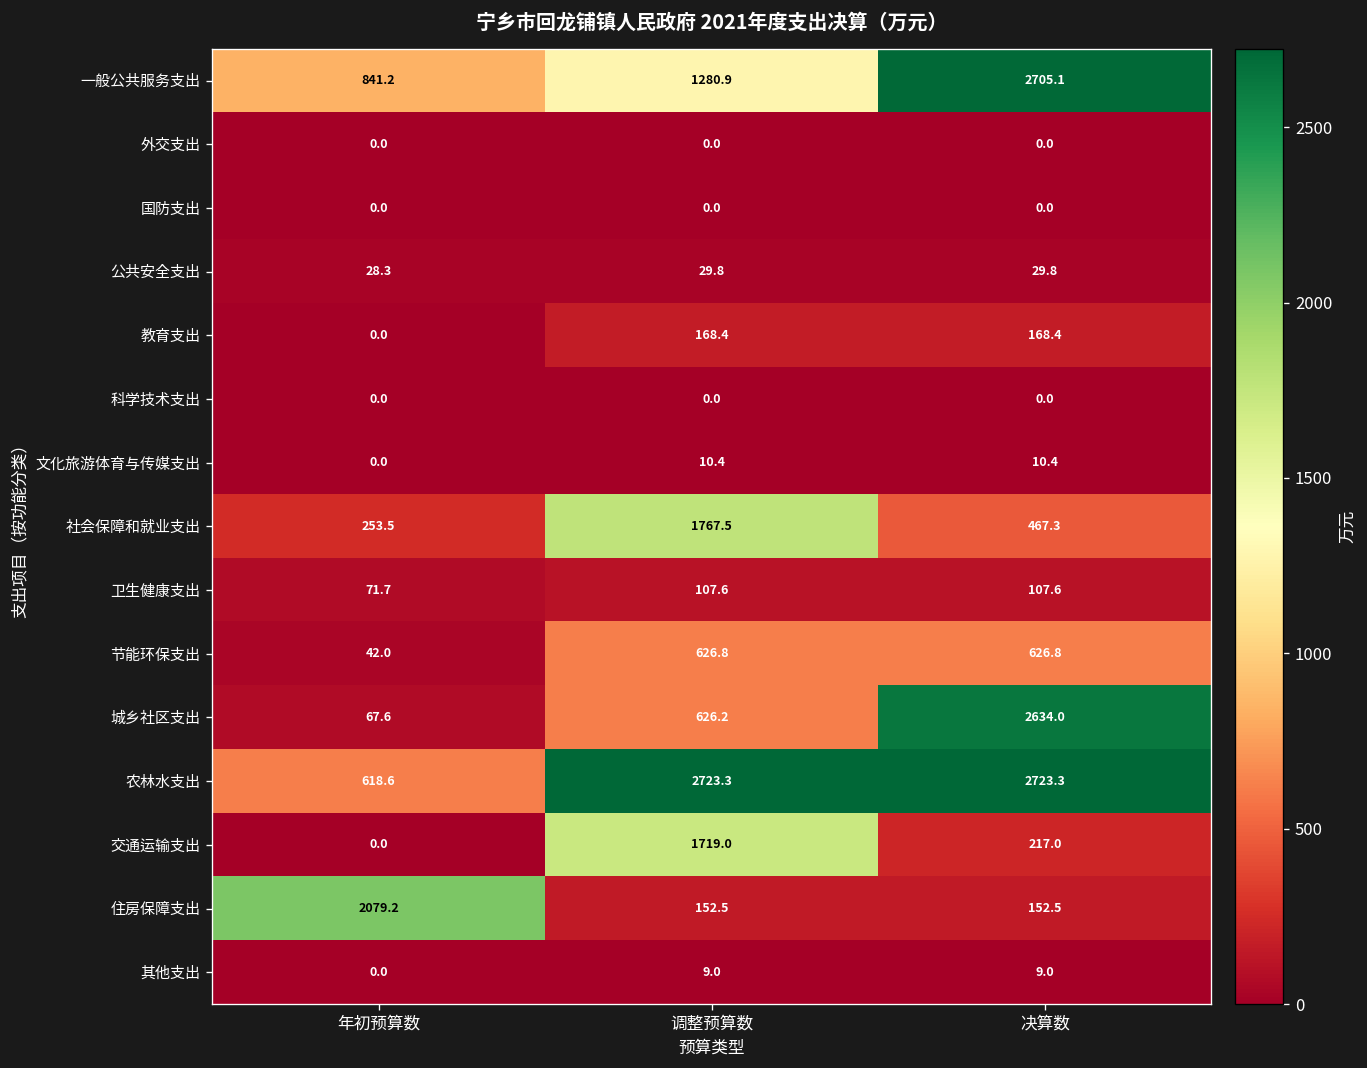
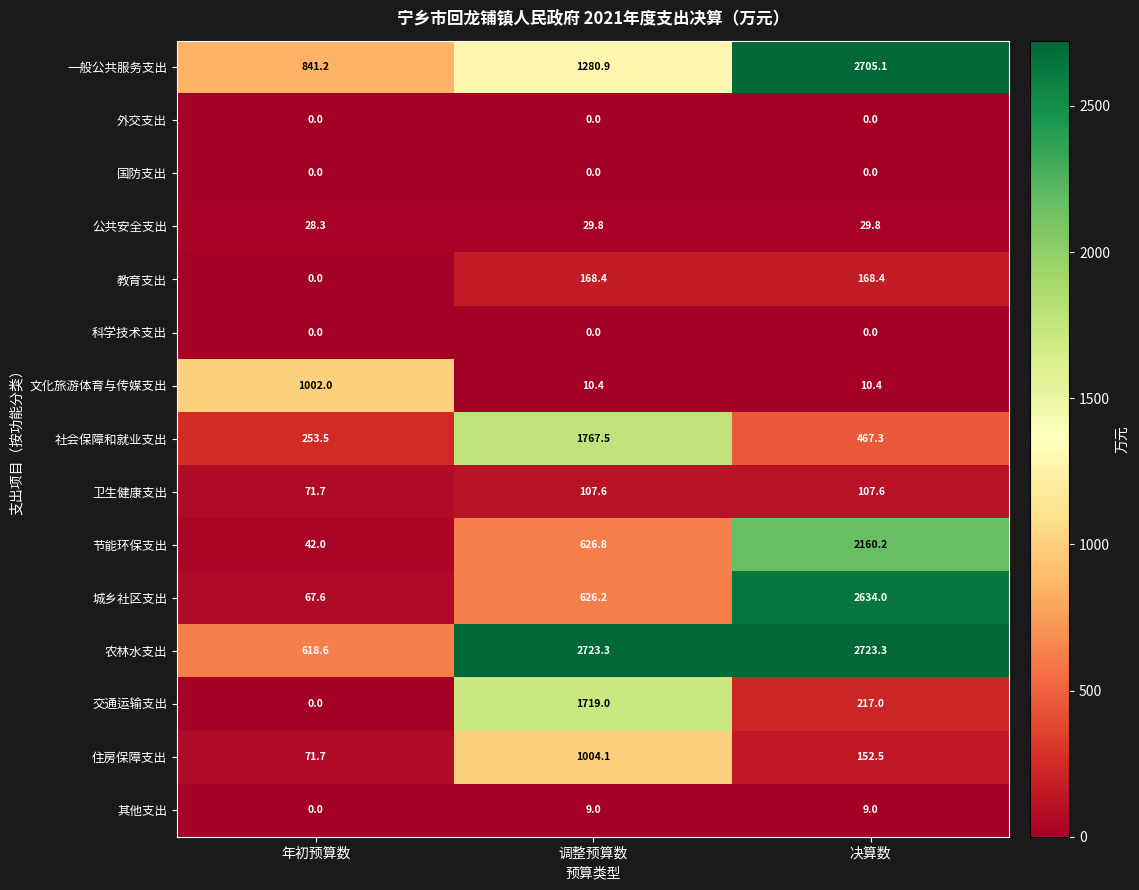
  {
    "一般公共服务支出": {
      "年初预算数": 841.2,
      "调整预算数": 1280.9,
      "决算数": 2705.1
    },
    "外交支出": {
      "年初预算数": 0.0,
      "调整预算数": 0.0,
      "决算数": 0.0
    },
    "国防支出": {
      "年初预算数": 0.0,
      "调整预算数": 0.0,
      "决算数": 0.0
    },
    "公共安全支出": {
      "年初预算数": 28.3,
      "调整预算数": 29.8,
      "决算数": 29.8
    },
    "教育支出": {
      "年初预算数": 0.0,
      "调整预算数": 168.4,
      "决算数": 168.4
    },
    "科学技术支出": {
      "年初预算数": 0.0,
      "调整预算数": 0.0,
      "决算数": 0.0
    },
    "文化旅游体育与传媒支出": {
-     "年初预算数": 0.0,
+     "年初预算数": 1002.0,
      "调整预算数": 10.4,
      "决算数": 10.4
    },
    "社会保障和就业支出": {
      "年初预算数": 253.5,
      "调整预算数": 1767.5,
      "决算数": 467.3
    },
    "卫生健康支出": {
      "年初预算数": 71.7,
      "调整预算数": 107.6,
      "决算数": 107.6
    },
    "节能环保支出": {
      "年初预算数": 42.0,
      "调整预算数": 626.8,
-     "决算数": 626.8
+     "决算数": 2160.2
    },
    "城乡社区支出": {
      "年初预算数": 67.6,
      "调整预算数": 626.2,
      "决算数": 2634.0
    },
    "农林水支出": {
      "年初预算数": 618.6,
      "调整预算数": 2723.3,
      "决算数": 2723.3
    },
    "交通运输支出": {
      "年初预算数": 0.0,
      "调整预算数": 1719.0,
      "决算数": 217.0
    },
    "住房保障支出": {
-     "年初预算数": 2079.2,
-     "调整预算数": 152.5,
+     "年初预算数": 71.7,
+     "调整预算数": 1004.1,
      "决算数": 152.5
    },
    "其他支出": {
      "年初预算数": 0.0,
      "调整预算数": 9.0,
      "决算数": 9.0
    }
  }
